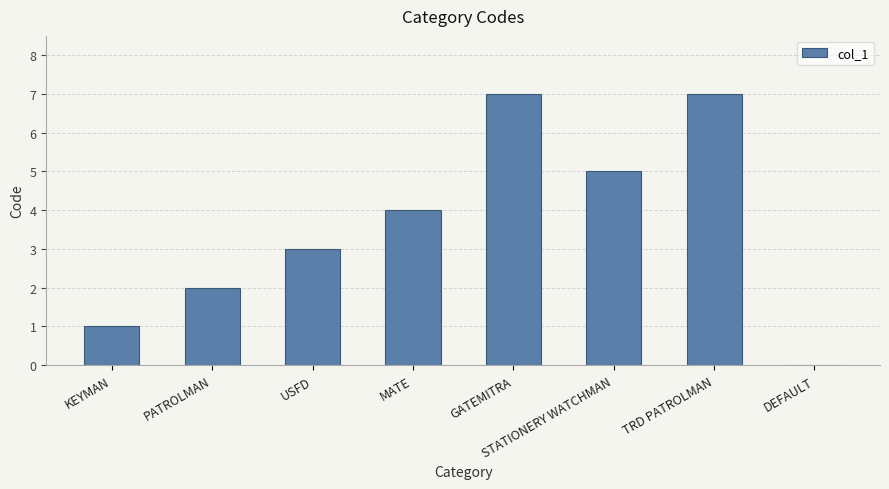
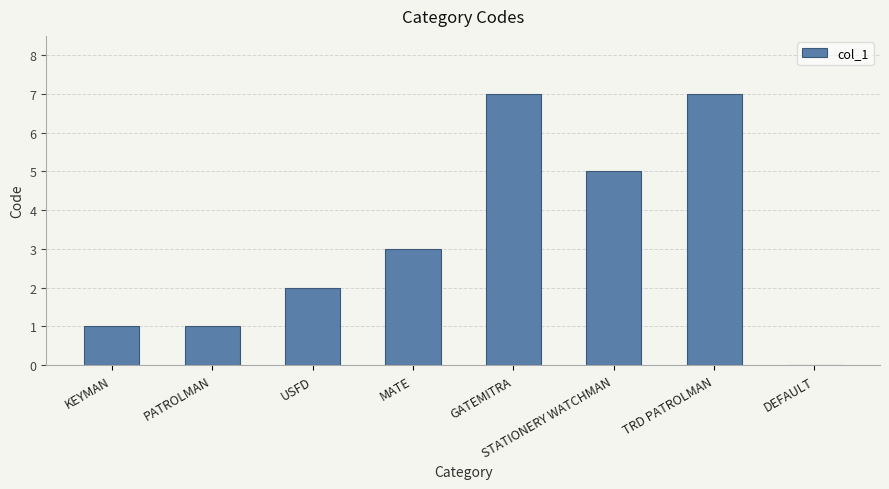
  {
    "KEYMAN": 1,
-   "PATROLMAN": 2,
-   "USFD": 3,
-   "MATE": 4,
+   "PATROLMAN": 1,
+   "USFD": 2,
+   "MATE": 3,
    "GATEMITRA": 7,
    "STATIONERY WATCHMAN": 5,
    "TRD PATROLMAN": 7,
    "DEFAULT": 0
  }
